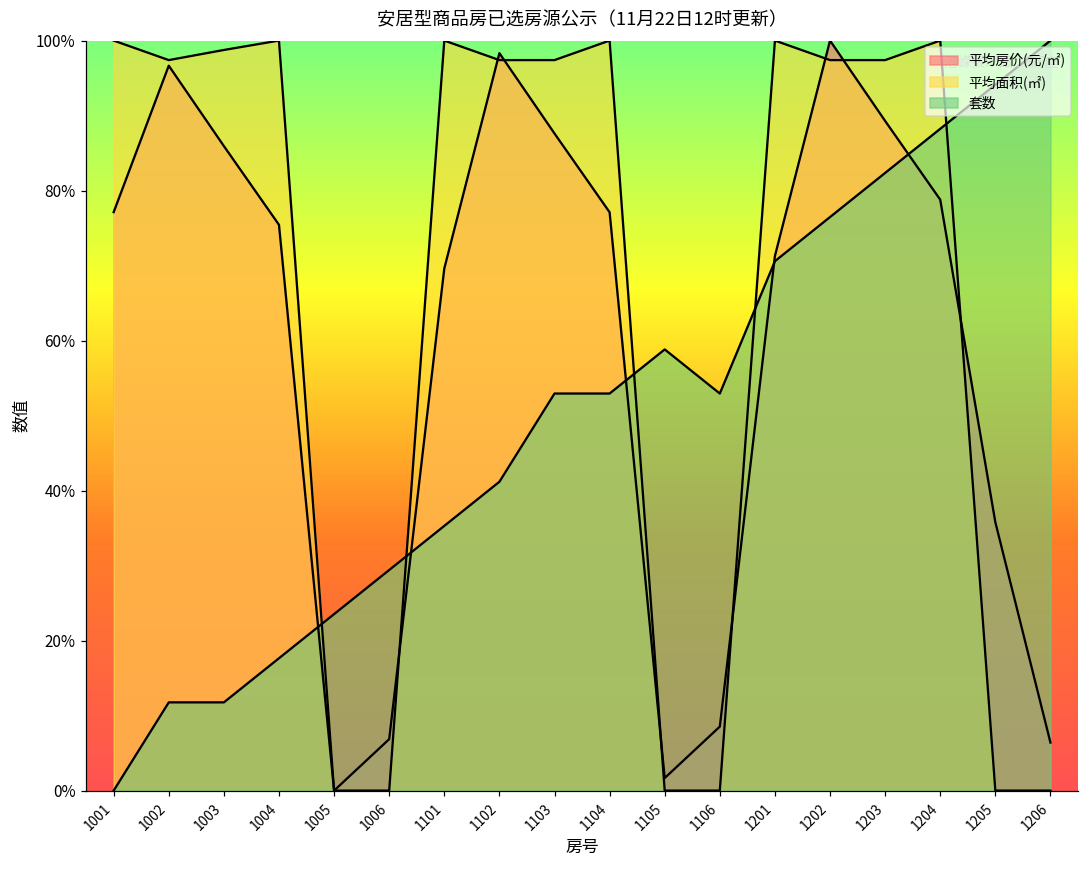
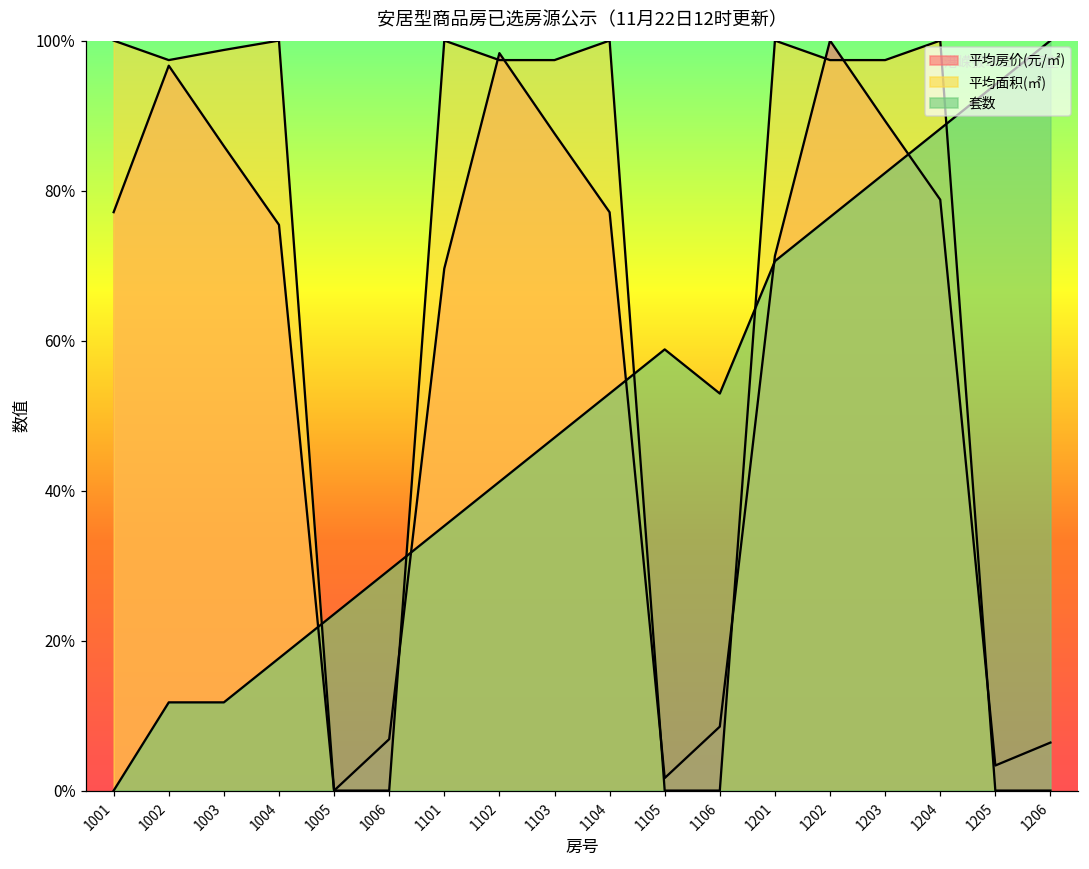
  {
    "平均房价(元/㎡)": {
      "1001": "77%",
      "1002": "97%",
      "1003": "86%",
      "1004": "75%",
      "1006": "7%",
      "1101": "70%",
      "1102": "98%",
      "1103": "88%",
      "1104": "77%",
      "1105": "2%",
      "1106": "9%",
      "1201": "71%",
      "1202": "100%",
      "1203": "89%",
      "1204": "79%",
-     "1205": "36%",
+     "1205": "3%",
      "1206": "6%"
    },
    "平均面积(㎡)": {
      "1001": "100%",
      "1002": "97%",
      "1003": "99%",
      "1004": "100%",
      "1006": "0%",
      "1101": "100%",
      "1102": "97%",
      "1103": "97%",
      "1104": "100%",
      "1105": "0%",
      "1106": "0%",
      "1201": "100%",
      "1202": "97%",
      "1203": "97%",
      "1205": "0%",
      "1206": "0%"
    },
    "套数": {
      "1001": "0%",
      "1002": "12%",
      "1003": "12%",
      "1004": "18%",
      "1005": "24%",
      "1006": "29%",
      "1101": "35%",
      "1102": "41%",
-     "1103": "53%",
+     "1103": "47%",
      "1104": "53%",
      "1105": "59%",
      "1106": "53%",
      "1201": "71%",
      "1202": "76%",
      "1203": "82%",
      "1204": "88%"
    }
  }
